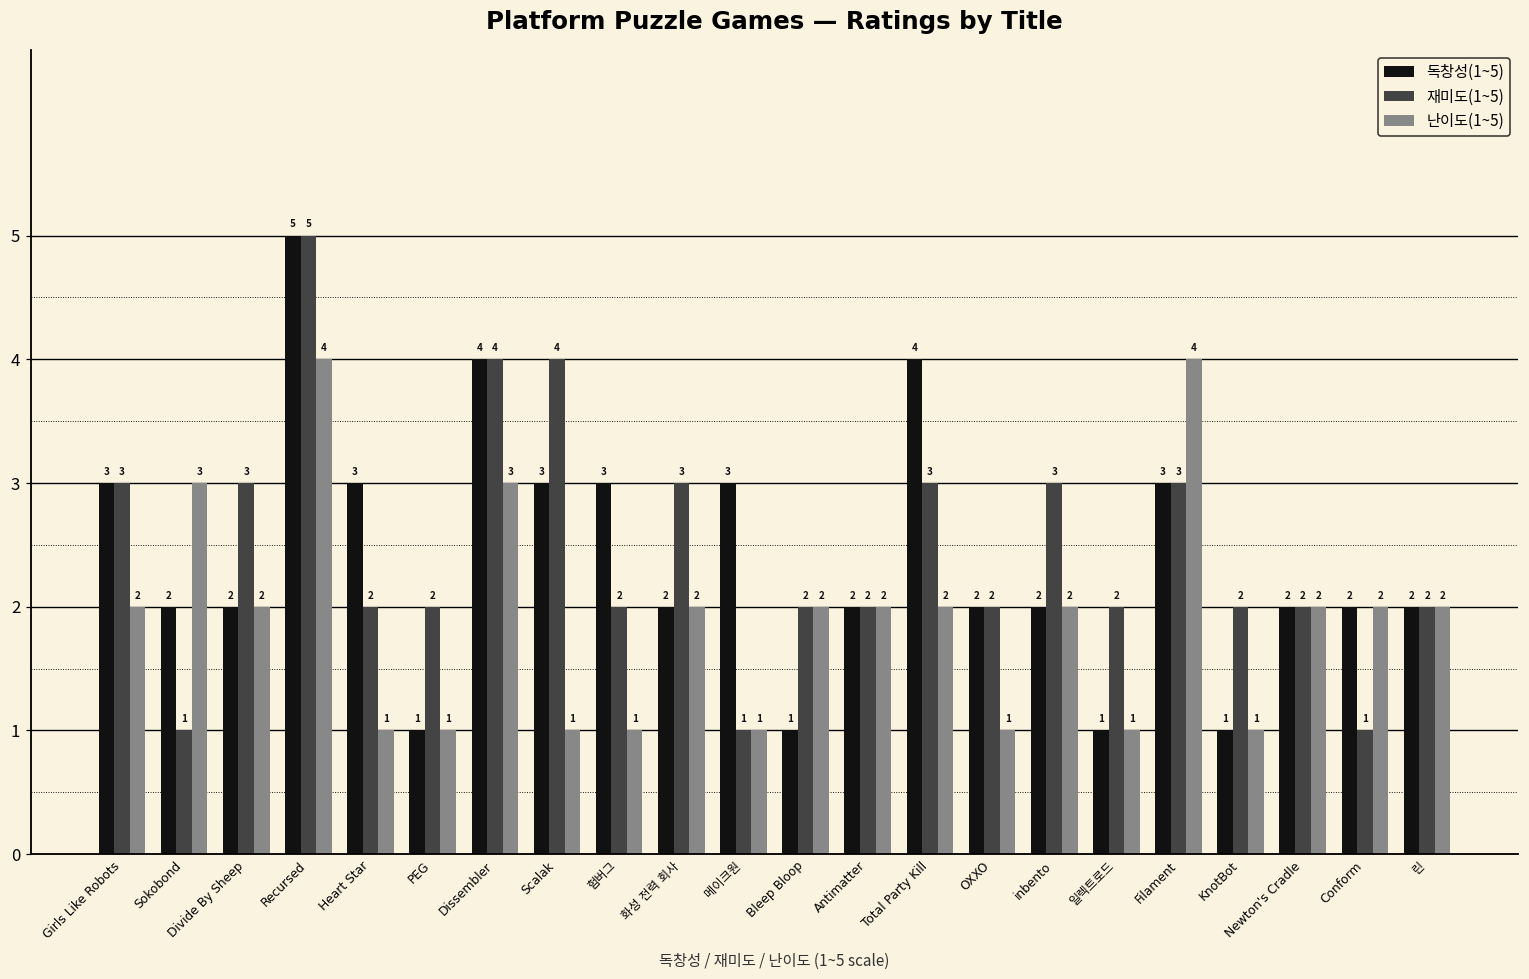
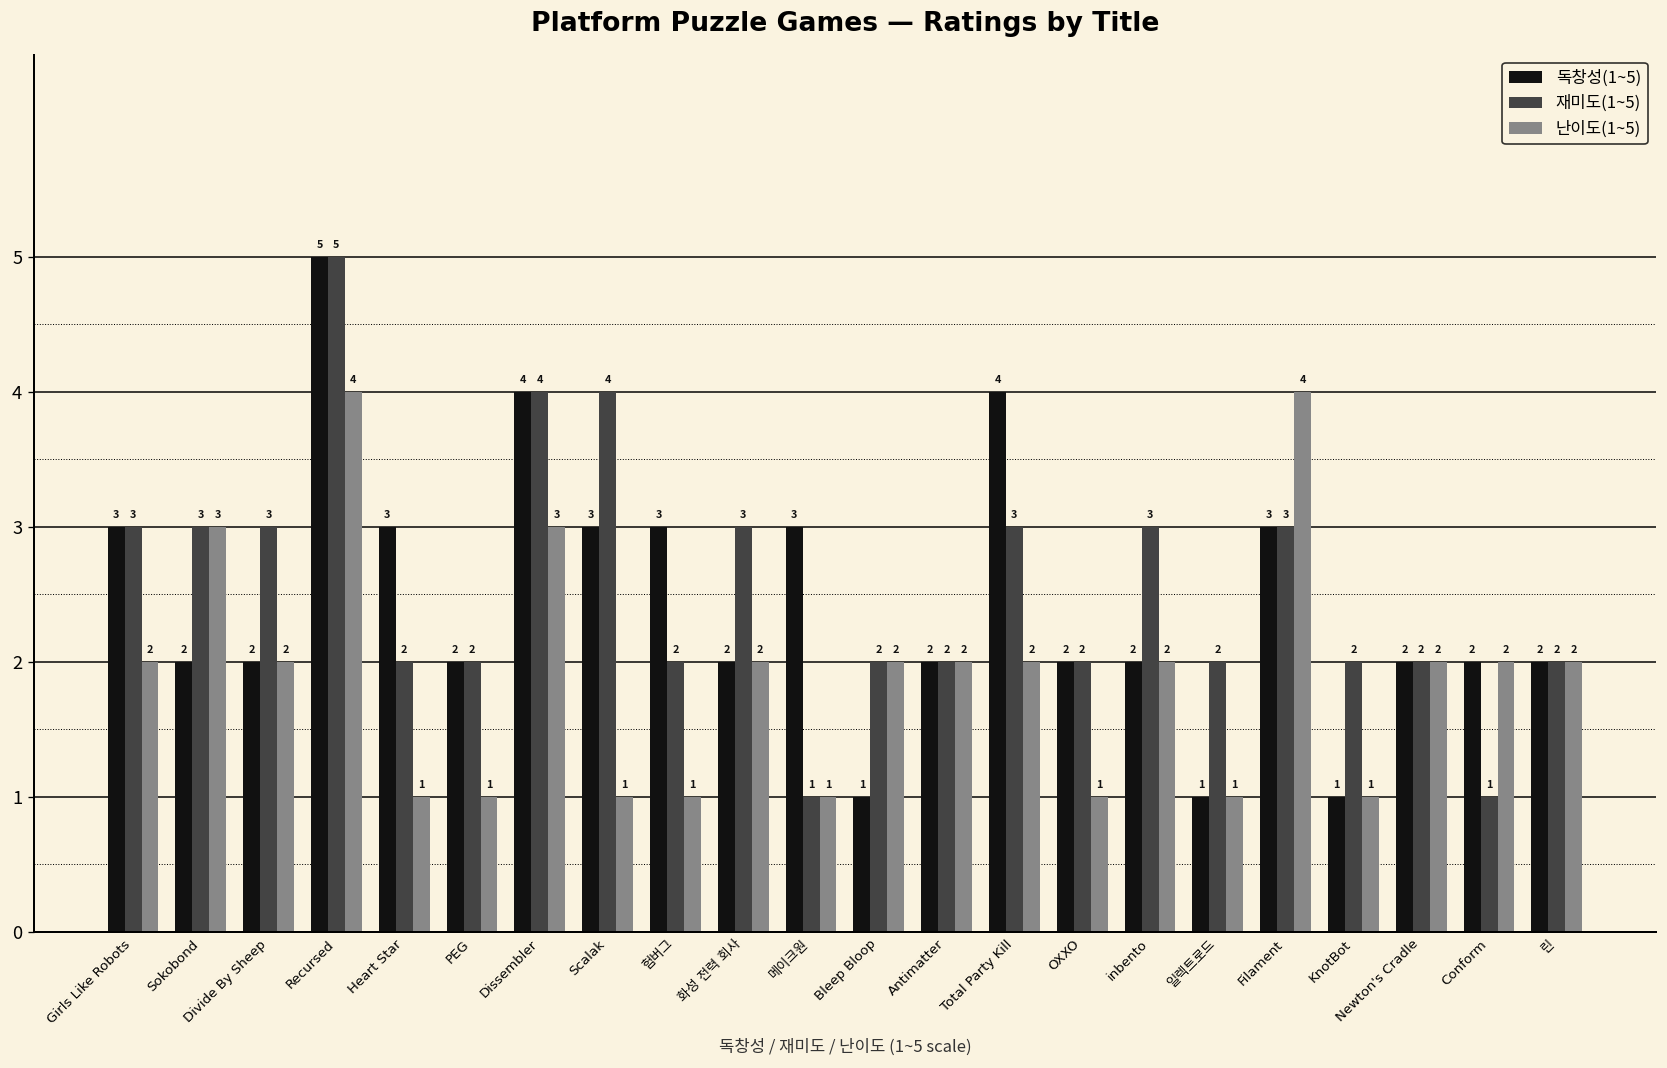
  {
    "독창성(1~5)": {
      "Girls Like Robots": 3,
      "Sokobond": 2,
      "Divide By Sheep": 2,
      "Recursed": 5,
      "Heart Star": 3,
-     "PEG": 1,
+     "PEG": 2,
      "Dissembler": 4,
      "Scalak": 3,
      "험버그": 3,
      "화성 전력 회사": 2,
      "메이크원": 3,
      "Bleep Bloop": 1,
      "Antimatter": 2,
      "Total Party Kill": 4,
      "OXXO": 2,
      "inbento": 2,
      "일렉트로드": 1,
      "Filament": 3,
      "KnotBot": 1,
      "Newton's Cradle": 2,
      "Conform": 2,
      "린": 2
    },
    "재미도(1~5)": {
      "Girls Like Robots": 3,
-     "Sokobond": 1,
+     "Sokobond": 3,
      "Divide By Sheep": 3,
      "Recursed": 5,
      "Heart Star": 2,
      "PEG": 2,
      "Dissembler": 4,
      "Scalak": 4,
      "험버그": 2,
      "화성 전력 회사": 3,
      "메이크원": 1,
      "Bleep Bloop": 2,
      "Antimatter": 2,
      "Total Party Kill": 3,
      "OXXO": 2,
      "inbento": 3,
      "일렉트로드": 2,
      "Filament": 3,
      "KnotBot": 2,
      "Newton's Cradle": 2,
      "Conform": 1,
      "린": 2
    },
    "난이도(1~5)": {
      "Girls Like Robots": 2,
      "Sokobond": 3,
      "Divide By Sheep": 2,
      "Recursed": 4,
      "Heart Star": 1,
      "PEG": 1,
      "Dissembler": 3,
      "Scalak": 1,
      "험버그": 1,
      "화성 전력 회사": 2,
      "메이크원": 1,
      "Bleep Bloop": 2,
      "Antimatter": 2,
      "Total Party Kill": 2,
      "OXXO": 1,
      "inbento": 2,
      "일렉트로드": 1,
      "Filament": 4,
      "KnotBot": 1,
      "Newton's Cradle": 2,
      "Conform": 2,
      "린": 2
    }
  }
